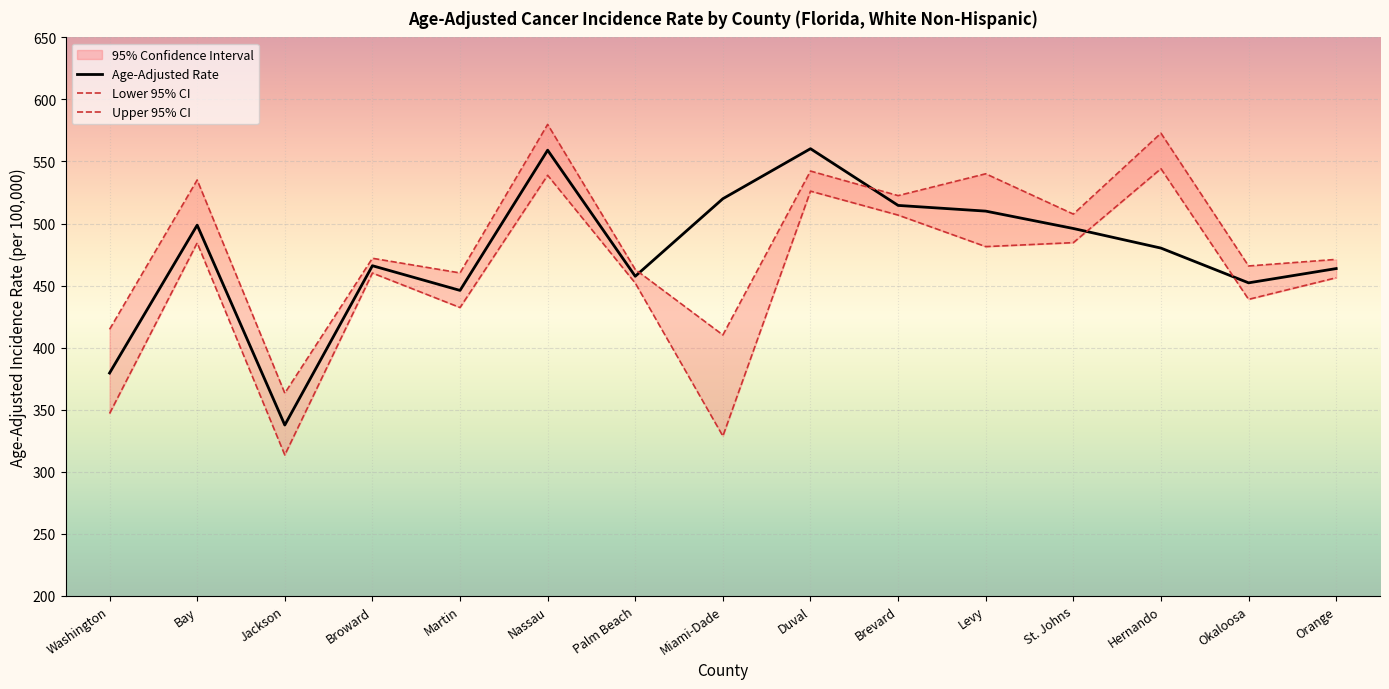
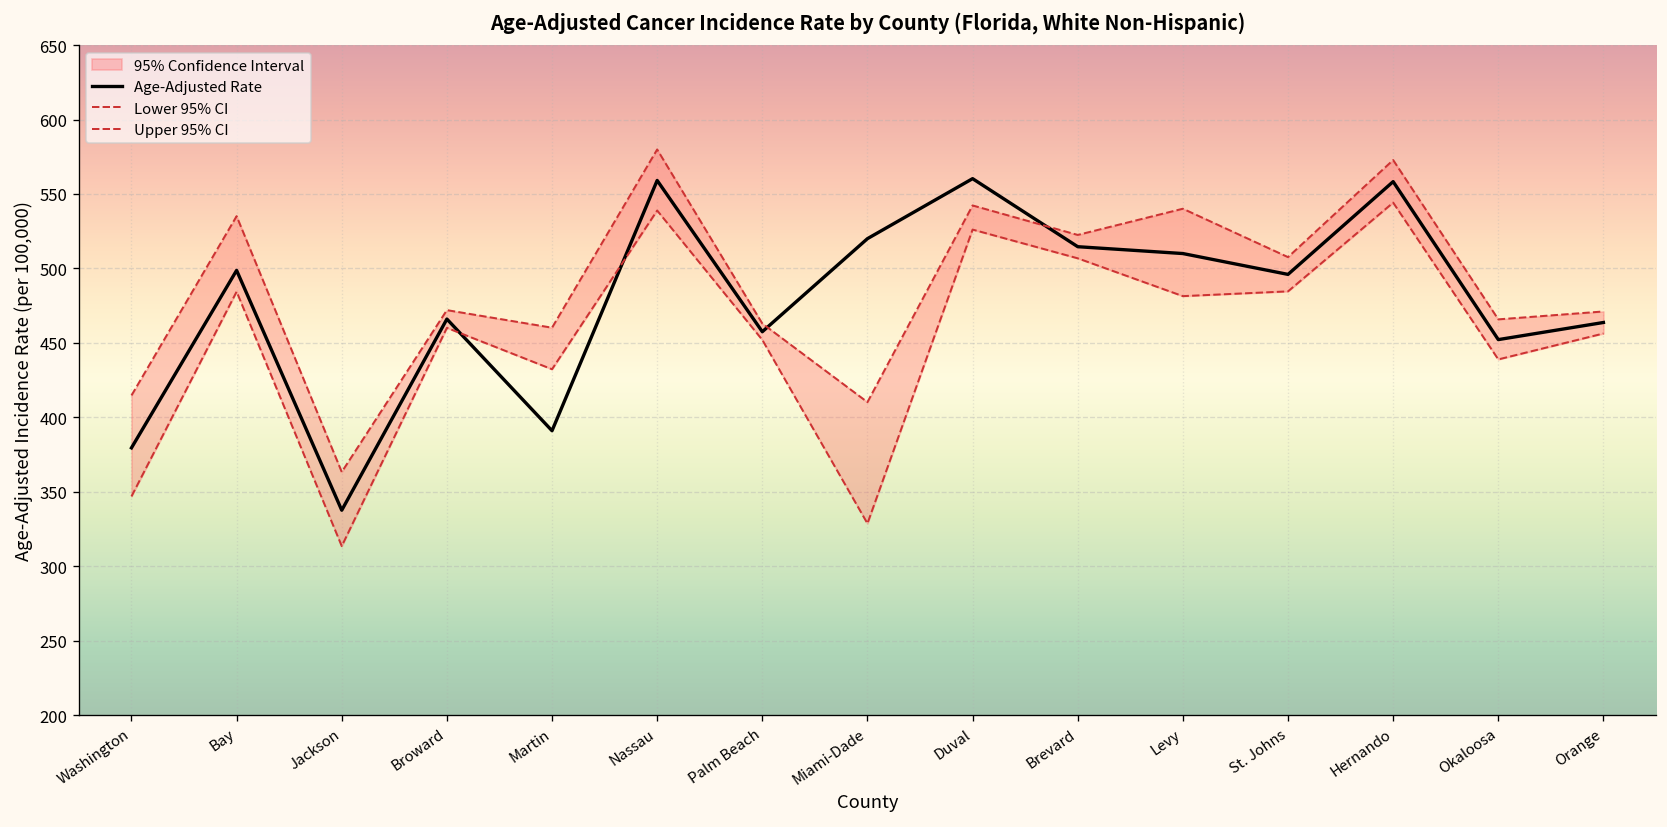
  {
    "Age-Adjusted Rate": {
      "Washington": 380,
      "Bay": 499,
      "Jackson": 338,
      "Broward": 466,
-     "Martin": 446,
+     "Martin": 391,
      "Nassau": 559,
      "Palm Beach": 458,
      "Miami-Dade": 520,
      "Duval": 560,
      "Brevard": 515,
      "Levy": 510,
      "St. Johns": 496,
-     "Hernando": 480,
+     "Hernando": 558,
      "Okaloosa": 452,
      "Orange": 464
    },
    "Lower 95% CI": {
      "Washington": 347,
      "Bay": 484,
      "Jackson": 314,
      "Broward": 460,
      "Martin": 432,
      "Nassau": 539,
      "Palm Beach": 452,
      "Miami-Dade": 329,
      "Duval": 526,
      "Brevard": 507,
      "Levy": 481,
      "St. Johns": 485,
      "Hernando": 544,
      "Okaloosa": 439,
      "Orange": 456
    },
    "95% Confidence Interval": {
      "Washington": 415,
      "Bay": 535,
      "Jackson": 363,
      "Broward": 472,
      "Martin": 460,
      "Nassau": 580,
      "Palm Beach": 463,
      "Miami-Dade": 410,
      "Duval": 542,
      "Brevard": 523,
      "Levy": 540,
      "St. Johns": 508,
      "Hernando": 573,
      "Okaloosa": 466,
      "Orange": 471
    }
  }
